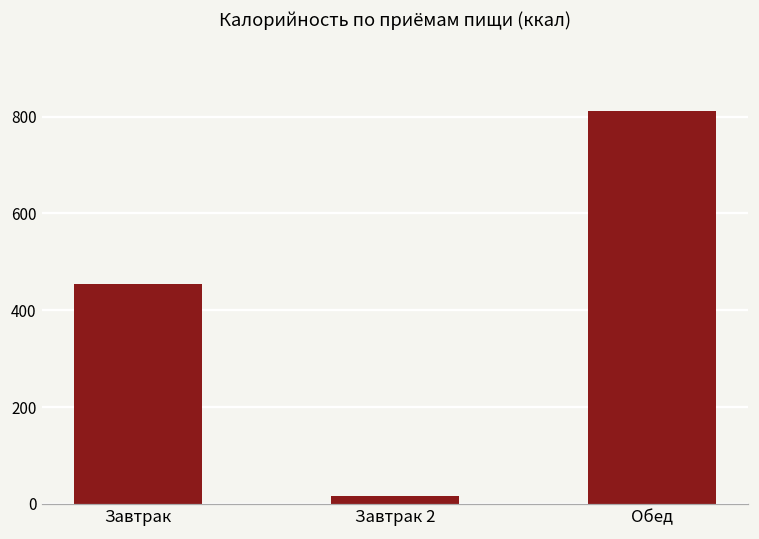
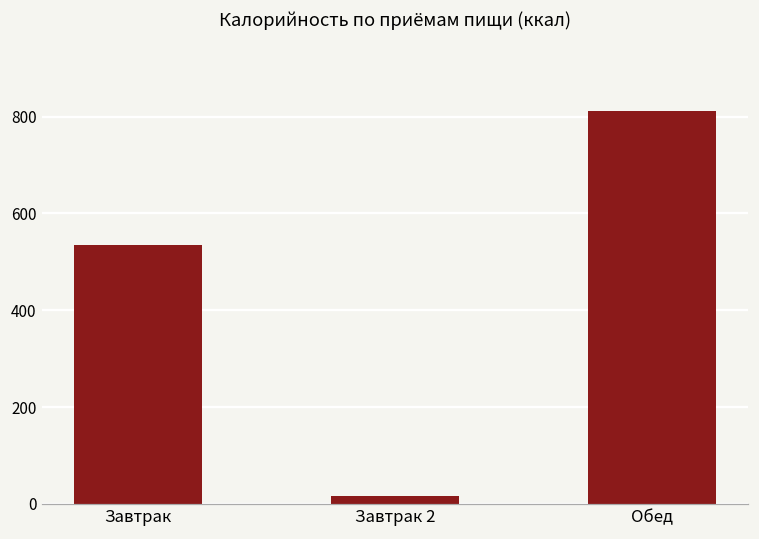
  {
-   "Завтрак": 450,
+   "Завтрак": 540,
    "Завтрак 2": 20,
    "Обед": 810
  }
